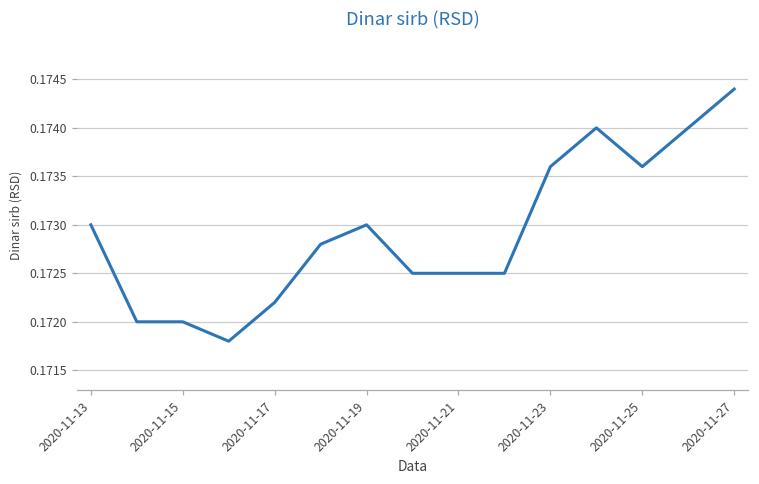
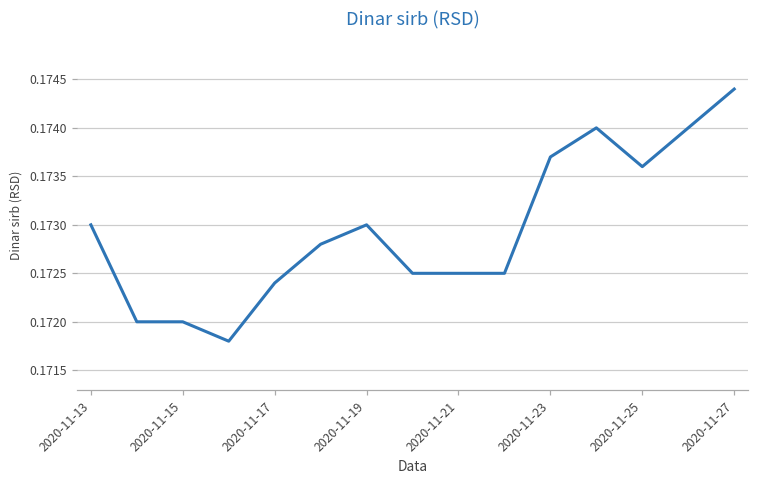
  {
    "2020-11-13": 0.1730,
    "2020-11-15": 0.1720,
-   "2020-11-17": 0.1722,
+   "2020-11-17": 0.1724,
    "2020-11-19": 0.1730,
    "2020-11-21": 0.1725,
-   "2020-11-23": 0.1736,
+   "2020-11-23": 0.1737,
    "2020-11-25": 0.1736,
    "2020-11-27": 0.1744
  }
